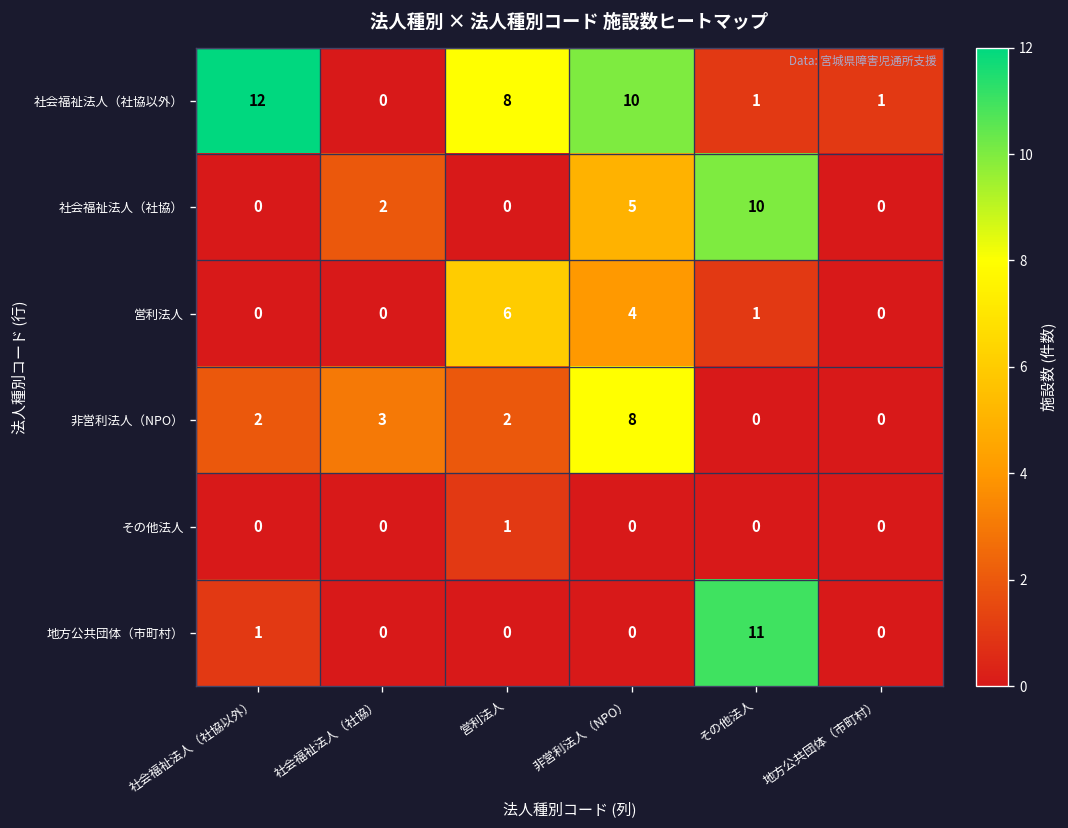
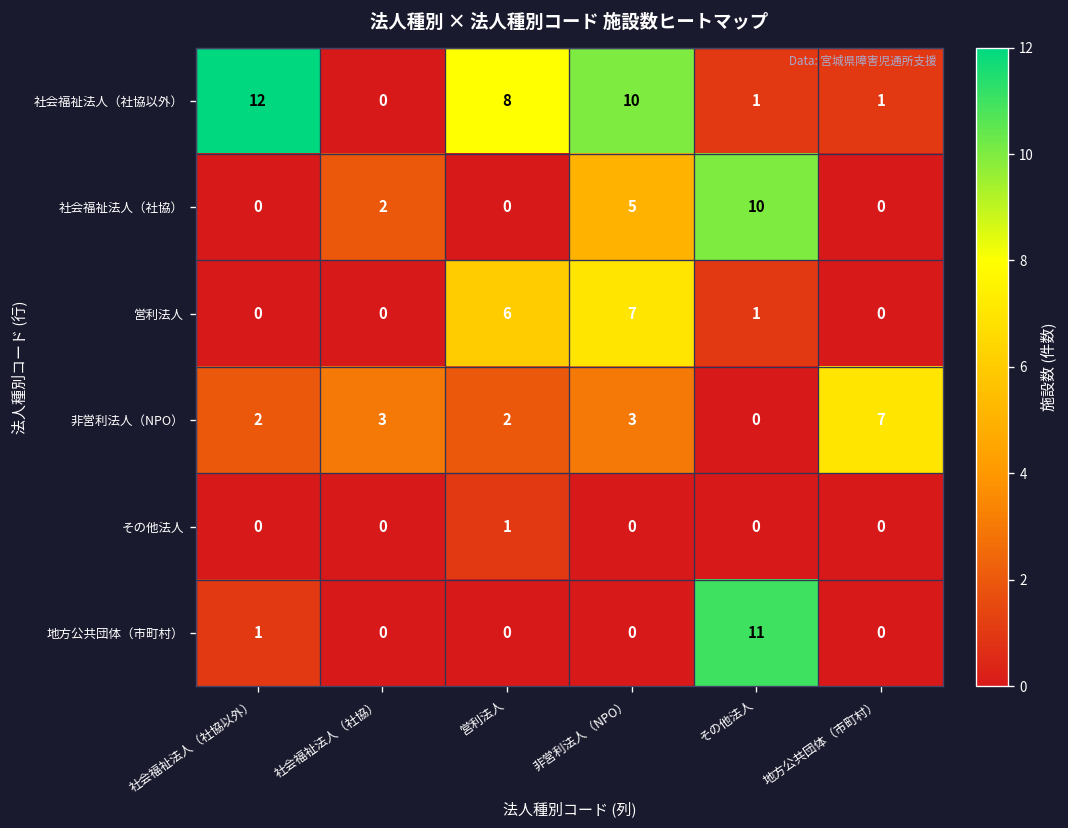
  {
    "社会福祉法人（社協以外）": {
      "社会福祉法人（社協以外）": 12,
      "社会福祉法人（社協）": 0,
      "営利法人": 8,
      "非営利法人（NPO）": 10,
      "その他法人": 1
    },
    "社会福祉法人（社協）": {
      "社会福祉法人（社協以外）": 0,
      "社会福祉法人（社協）": 2,
      "営利法人": 0,
      "非営利法人（NPO）": 5,
      "その他法人": 10,
      "地方公共団体（市町村）": 0
    },
    "営利法人": {
      "社会福祉法人（社協以外）": 0,
      "社会福祉法人（社協）": 0,
      "営利法人": 6,
-     "非営利法人（NPO）": 4,
+     "非営利法人（NPO）": 7,
      "その他法人": 1,
      "地方公共団体（市町村）": 0
    },
    "非営利法人（NPO）": {
      "社会福祉法人（社協以外）": 2,
      "社会福祉法人（社協）": 3,
      "営利法人": 2,
-     "非営利法人（NPO）": 8,
+     "非営利法人（NPO）": 3,
      "その他法人": 0,
-     "地方公共団体（市町村）": 0
+     "地方公共団体（市町村）": 7
    },
    "その他法人": {
      "社会福祉法人（社協以外）": 0,
      "社会福祉法人（社協）": 0,
      "営利法人": 1,
      "非営利法人（NPO）": 0,
      "その他法人": 0,
      "地方公共団体（市町村）": 0
    },
    "地方公共団体（市町村）": {
      "社会福祉法人（社協以外）": 1,
      "社会福祉法人（社協）": 0,
      "営利法人": 0,
      "非営利法人（NPO）": 0,
      "その他法人": 11,
      "地方公共団体（市町村）": 0
    }
  }
